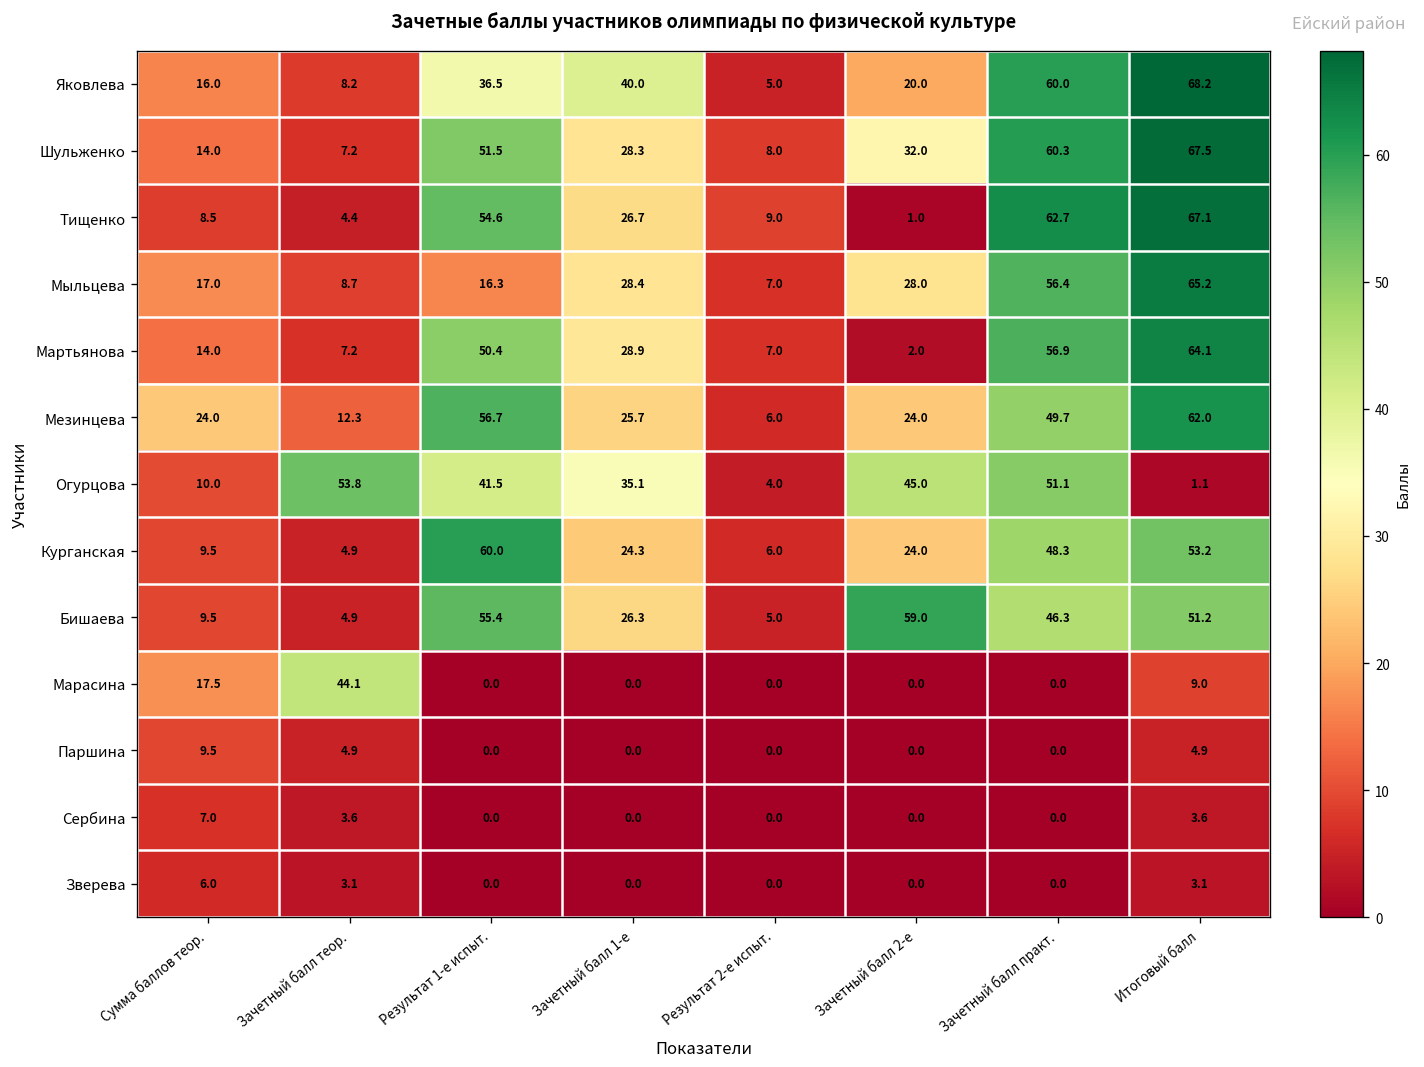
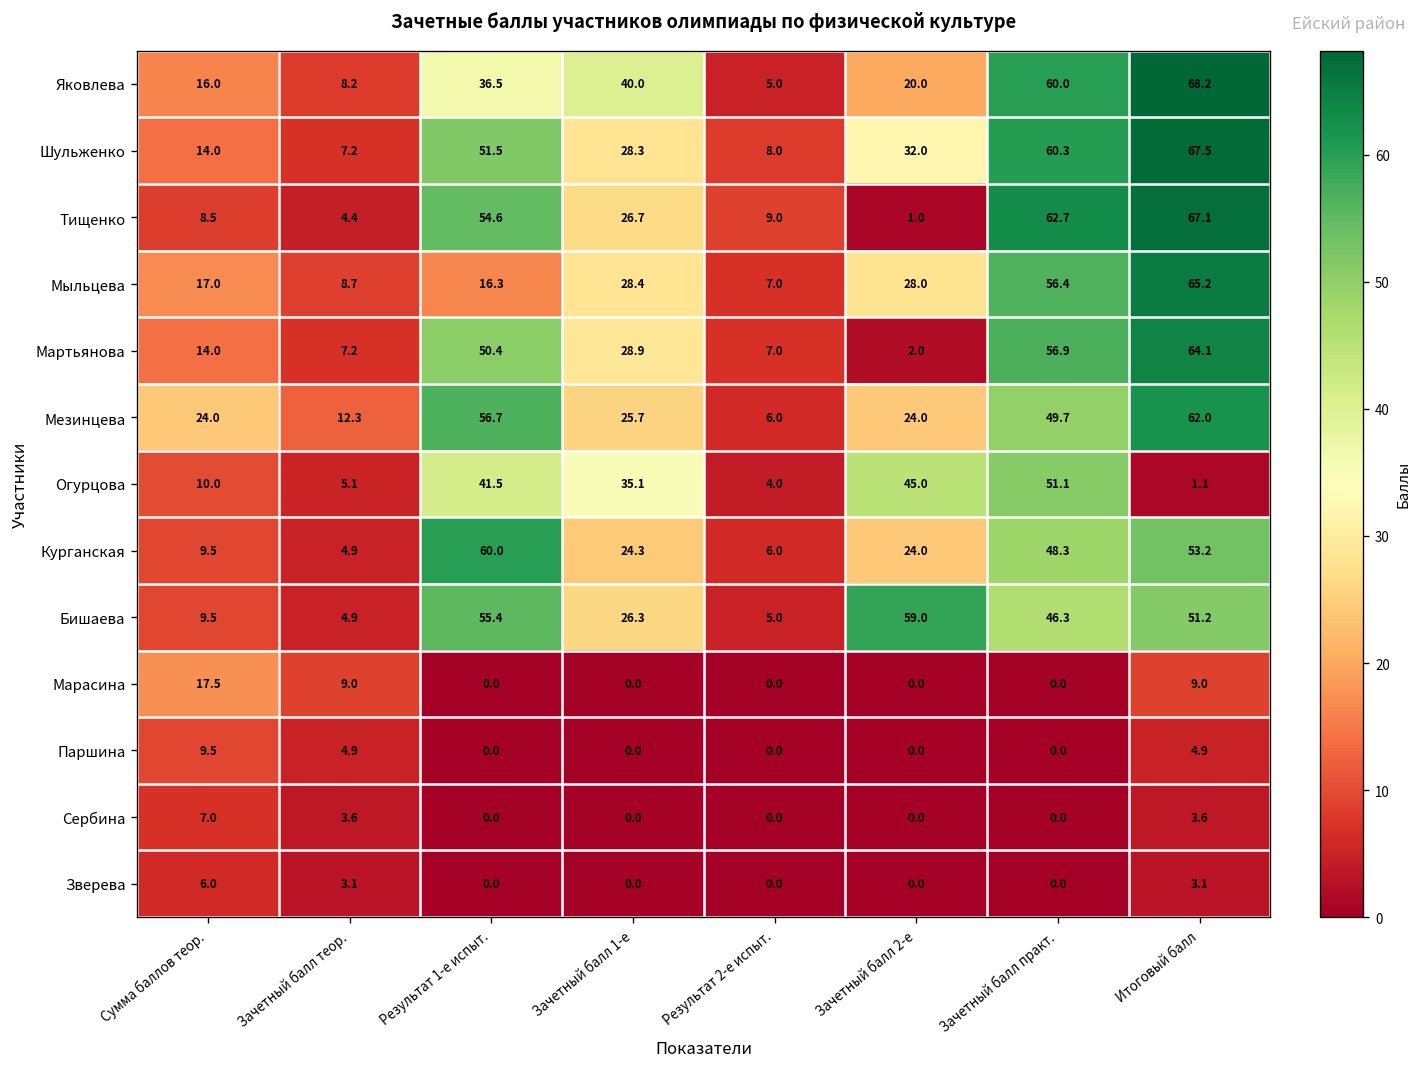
  {
    "Яковлева": {
      "Сумма баллов теор.": 16.0,
      "Зачетный балл теор.": 8.2,
      "Результат 1-е испыт.": 36.5,
      "Зачетный балл 1-е": 40.0,
      "Результат 2-е испыт.": 5.0,
      "Зачетный балл 2-е": 20.0,
      "Зачетный балл практ.": 60.0,
      "Итоговый балл": 68.2
    },
    "Шульженко": {
      "Сумма баллов теор.": 14.0,
      "Зачетный балл теор.": 7.2,
      "Результат 1-е испыт.": 51.5,
      "Зачетный балл 1-е": 28.3,
      "Результат 2-е испыт.": 8.0,
      "Зачетный балл 2-е": 32.0,
      "Зачетный балл практ.": 60.3,
      "Итоговый балл": 67.5
    },
    "Тищенко": {
      "Сумма баллов теор.": 8.5,
      "Зачетный балл теор.": 4.4,
      "Результат 1-е испыт.": 54.6,
      "Зачетный балл 1-е": 26.7,
      "Результат 2-е испыт.": 9.0,
      "Зачетный балл 2-е": 1.0,
      "Зачетный балл практ.": 62.7,
      "Итоговый балл": 67.1
    },
    "Мыльцева": {
      "Сумма баллов теор.": 17.0,
      "Зачетный балл теор.": 8.7,
      "Результат 1-е испыт.": 16.3,
      "Зачетный балл 1-е": 28.4,
      "Результат 2-е испыт.": 7.0,
      "Зачетный балл 2-е": 28.0,
      "Зачетный балл практ.": 56.4,
      "Итоговый балл": 65.2
    },
    "Мартьянова": {
      "Сумма баллов теор.": 14.0,
      "Зачетный балл теор.": 7.2,
      "Результат 1-е испыт.": 50.4,
      "Зачетный балл 1-е": 28.9,
      "Результат 2-е испыт.": 7.0,
      "Зачетный балл 2-е": 2.0,
      "Зачетный балл практ.": 56.9,
      "Итоговый балл": 64.1
    },
    "Мезинцева": {
      "Сумма баллов теор.": 24.0,
      "Зачетный балл теор.": 12.3,
      "Результат 1-е испыт.": 56.7,
      "Зачетный балл 1-е": 25.7,
      "Результат 2-е испыт.": 6.0,
      "Зачетный балл 2-е": 24.0,
      "Зачетный балл практ.": 49.7,
      "Итоговый балл": 62.0
    },
    "Огурцова": {
      "Сумма баллов теор.": 10.0,
-     "Зачетный балл теор.": 53.8,
+     "Зачетный балл теор.": 5.1,
      "Результат 1-е испыт.": 41.5,
      "Зачетный балл 1-е": 35.1,
      "Результат 2-е испыт.": 4.0,
      "Зачетный балл 2-е": 45.0,
      "Зачетный балл практ.": 51.1,
      "Итоговый балл": 1.1
    },
    "Курганская": {
      "Сумма баллов теор.": 9.5,
      "Зачетный балл теор.": 4.9,
      "Результат 1-е испыт.": 60.0,
      "Зачетный балл 1-е": 24.3,
      "Результат 2-е испыт.": 6.0,
      "Зачетный балл 2-е": 24.0,
      "Зачетный балл практ.": 48.3,
      "Итоговый балл": 53.2
    },
    "Бишаева": {
      "Сумма баллов теор.": 9.5,
      "Зачетный балл теор.": 4.9,
      "Результат 1-е испыт.": 55.4,
      "Зачетный балл 1-е": 26.3,
      "Результат 2-е испыт.": 5.0,
      "Зачетный балл 2-е": 59.0,
      "Зачетный балл практ.": 46.3,
      "Итоговый балл": 51.2
    },
    "Марасина": {
      "Сумма баллов теор.": 17.5,
-     "Зачетный балл теор.": 44.1,
+     "Зачетный балл теор.": 9.0,
      "Результат 1-е испыт.": 0.0,
      "Зачетный балл 1-е": 0.0,
      "Результат 2-е испыт.": 0.0,
      "Зачетный балл 2-е": 0.0,
      "Зачетный балл практ.": 0.0,
      "Итоговый балл": 9.0
    },
    "Паршина": {
      "Сумма баллов теор.": 9.5,
      "Зачетный балл теор.": 4.9,
      "Результат 1-е испыт.": 0.0,
      "Зачетный балл 1-е": 0.0,
      "Результат 2-е испыт.": 0.0,
      "Зачетный балл 2-е": 0.0,
      "Зачетный балл практ.": 0.0,
      "Итоговый балл": 4.9
    },
    "Сербина": {
      "Сумма баллов теор.": 7.0,
      "Зачетный балл теор.": 3.6,
      "Результат 1-е испыт.": 0.0,
      "Зачетный балл 1-е": 0.0,
      "Результат 2-е испыт.": 0.0,
      "Зачетный балл 2-е": 0.0,
      "Зачетный балл практ.": 0.0,
      "Итоговый балл": 3.6
    },
    "Зверева": {
      "Сумма баллов теор.": 6.0,
      "Зачетный балл теор.": 3.1,
      "Результат 1-е испыт.": 0.0,
      "Зачетный балл 1-е": 0.0,
      "Результат 2-е испыт.": 0.0,
      "Зачетный балл 2-е": 0.0,
      "Зачетный балл практ.": 0.0,
      "Итоговый балл": 3.1
    }
  }
